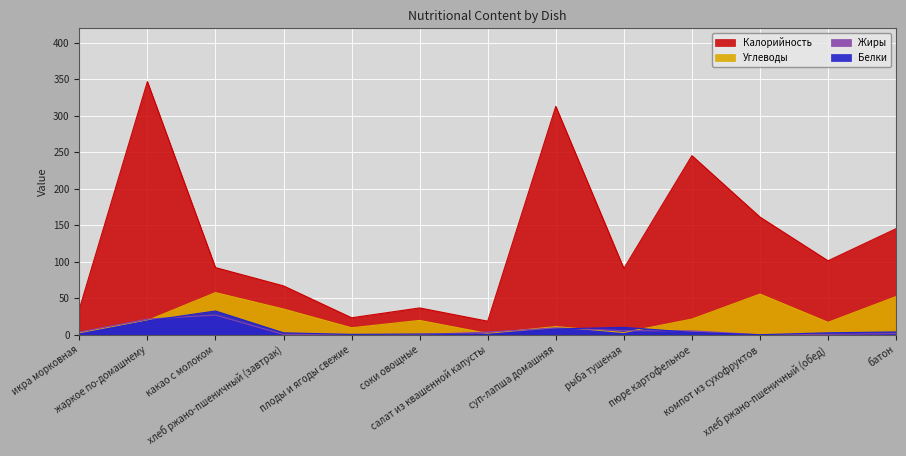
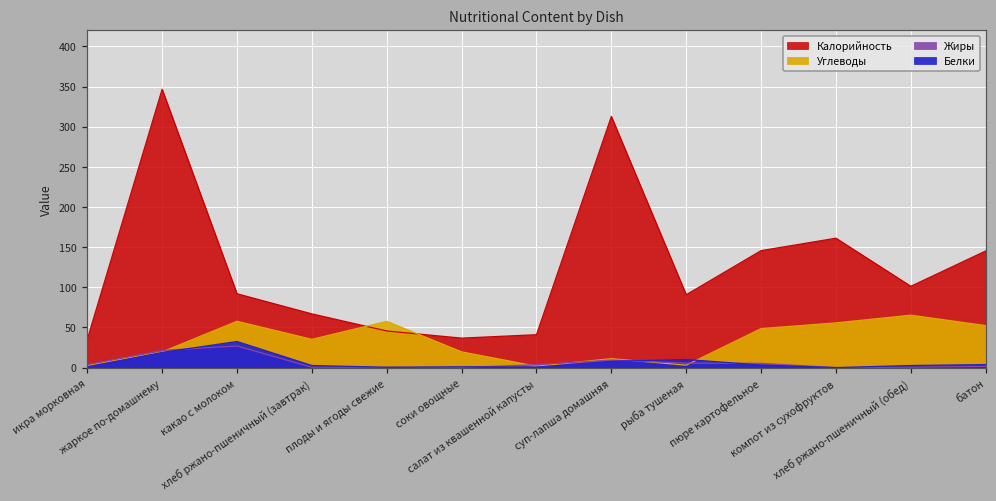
  {
    "Калорийность": {
      "икра морковная": 40,
      "жаркое по-домашнему": 350,
      "какао с молоком": 90,
      "хлеб ржано-пшеничный (завтрак)": 70,
-     "плоды и ягоды свежие": 20,
+     "плоды и ягоды свежие": 50,
      "соки овощные": 40,
-     "салат из квашенной капусты": 20,
+     "салат из квашенной капусты": 40,
      "суп-лапша домашняя": 310,
      "рыба тушеная": 90,
-     "пюре картофельное": 250,
+     "пюре картофельное": 150,
      "компот из сухофруктов": 160,
      "хлеб ржано-пшеничный (обед)": 100,
      "батон": 150
    },
    "Углеводы": {
      "какао с молоком": 60,
      "хлеб ржано-пшеничный (завтрак)": 40,
-     "плоды и ягоды свежие": 10,
+     "плоды и ягоды свежие": 60,
      "соки овощные": 20,
-     "пюре картофельное": 20,
+     "пюре картофельное": 50,
      "компот из сухофруктов": 60,
-     "хлеб ржано-пшеничный (обед)": 20,
+     "хлеб ржано-пшеничный (обед)": 70,
      "батон": 50
    },
    "Жиры": {
      "какао с молоком": 30
    },
    "Белки": {
      "какао с молоком": 30,
      "рыба тушеная": 10
    }
  }
